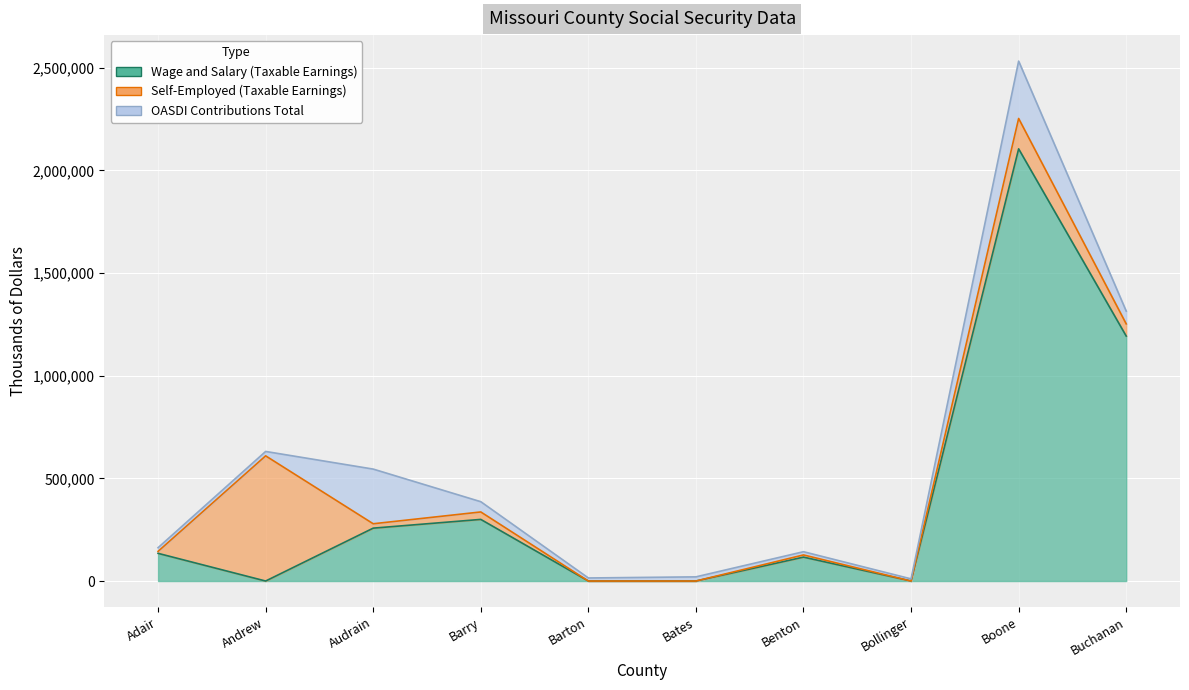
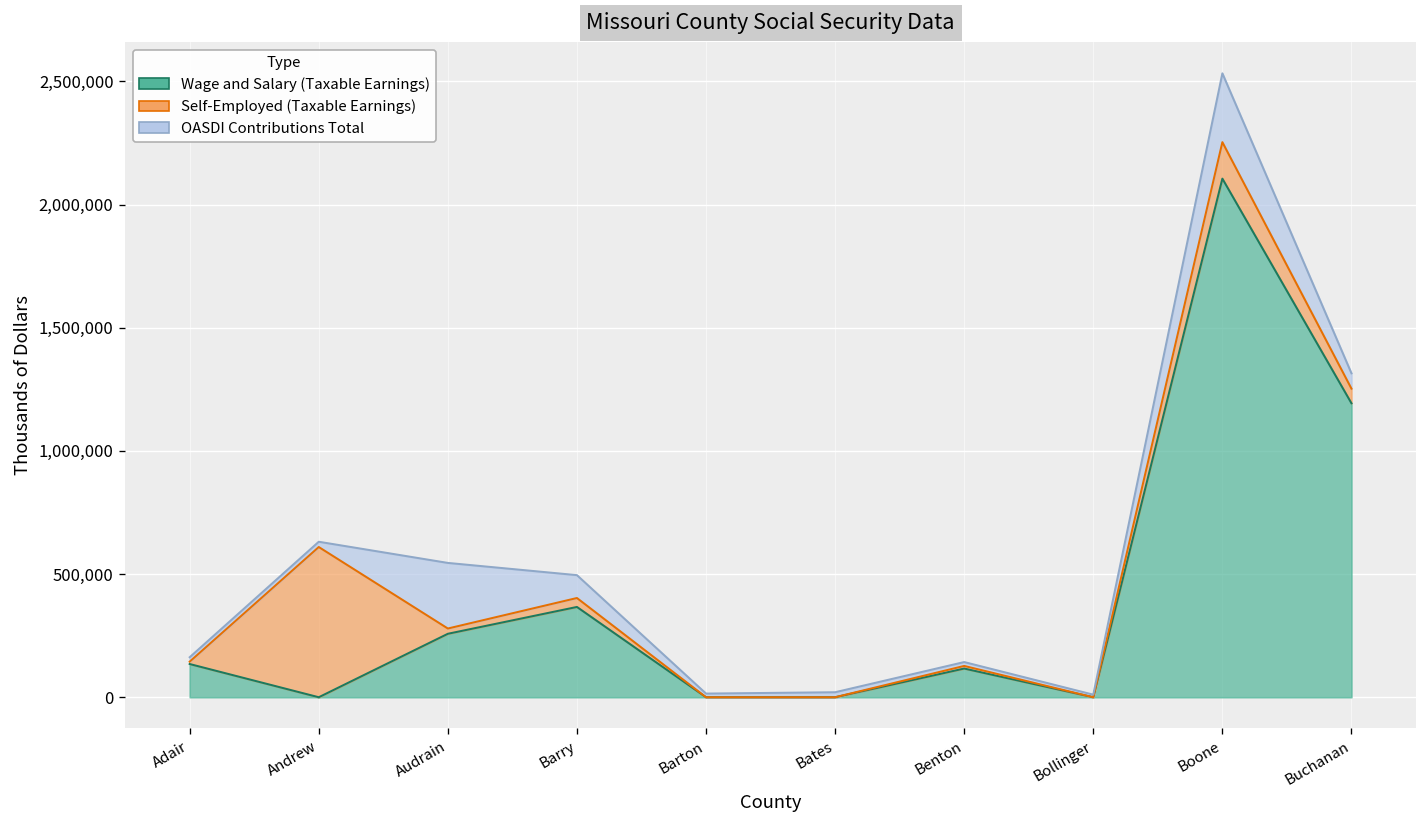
  {
    "Wage and Salary (Taxable Earnings)": {
      "Andrew": "0",
      "Audrain": "260,000",
-     "Barry": "300,000",
+     "Barry": "370,000",
      "Boone": "2,110,000",
      "Buchanan": "1,190,000"
    },
    "Self-Employed (Taxable Earnings)": {
      "Andrew": "610,000",
      "Audrain": "20,000",
      "Barry": "40,000",
      "Boone": "150,000",
      "Buchanan": "60,000"
    },
    "OASDI Contributions Total": {
      "Adair": "20,000",
      "Andrew": "20,000",
      "Audrain": "270,000",
-     "Barry": "50,000",
+     "Barry": "90,000",
      "Barton": "10,000",
      "Bates": "20,000",
      "Benton": "20,000",
      "Boone": "280,000",
      "Buchanan": "60,000"
    }
  }
